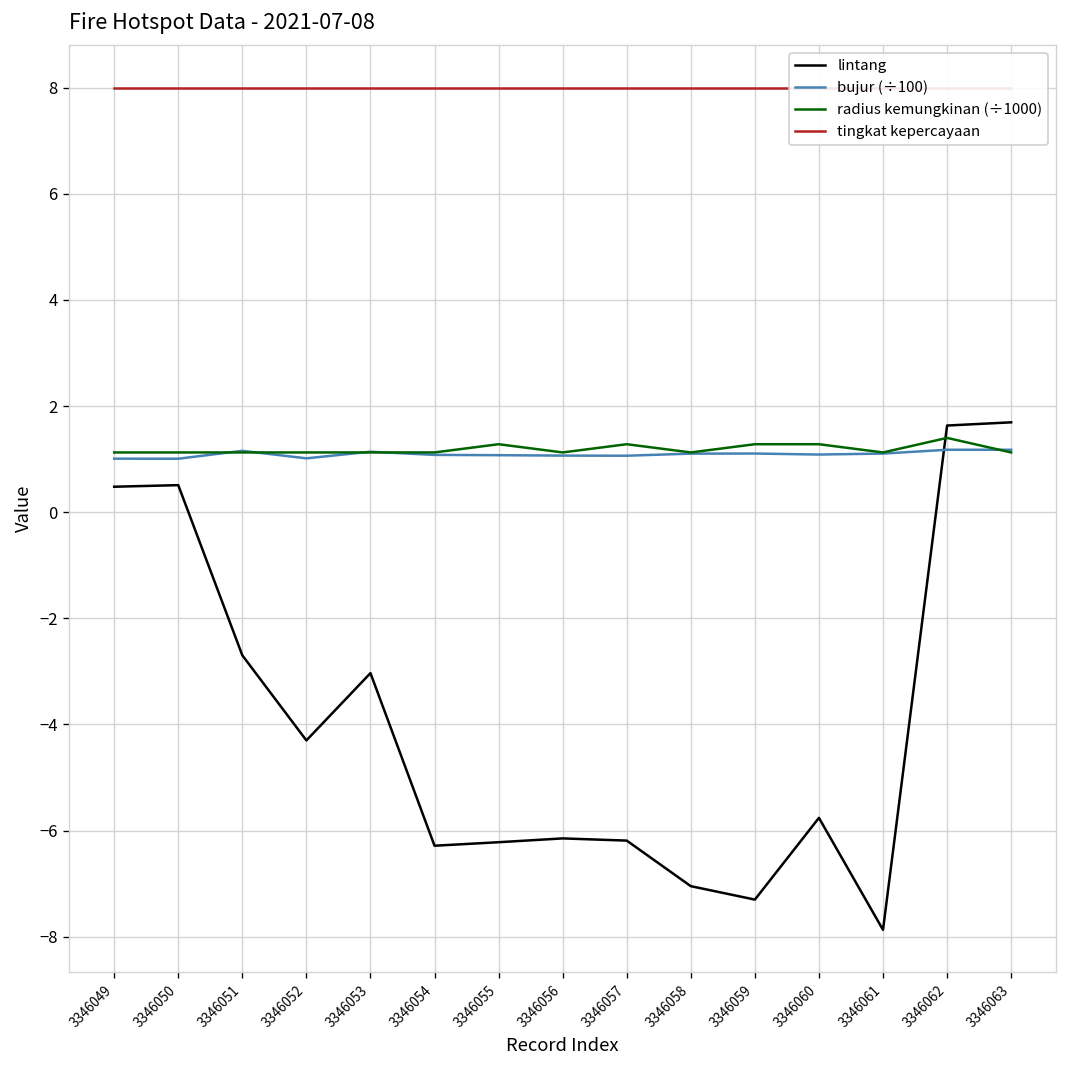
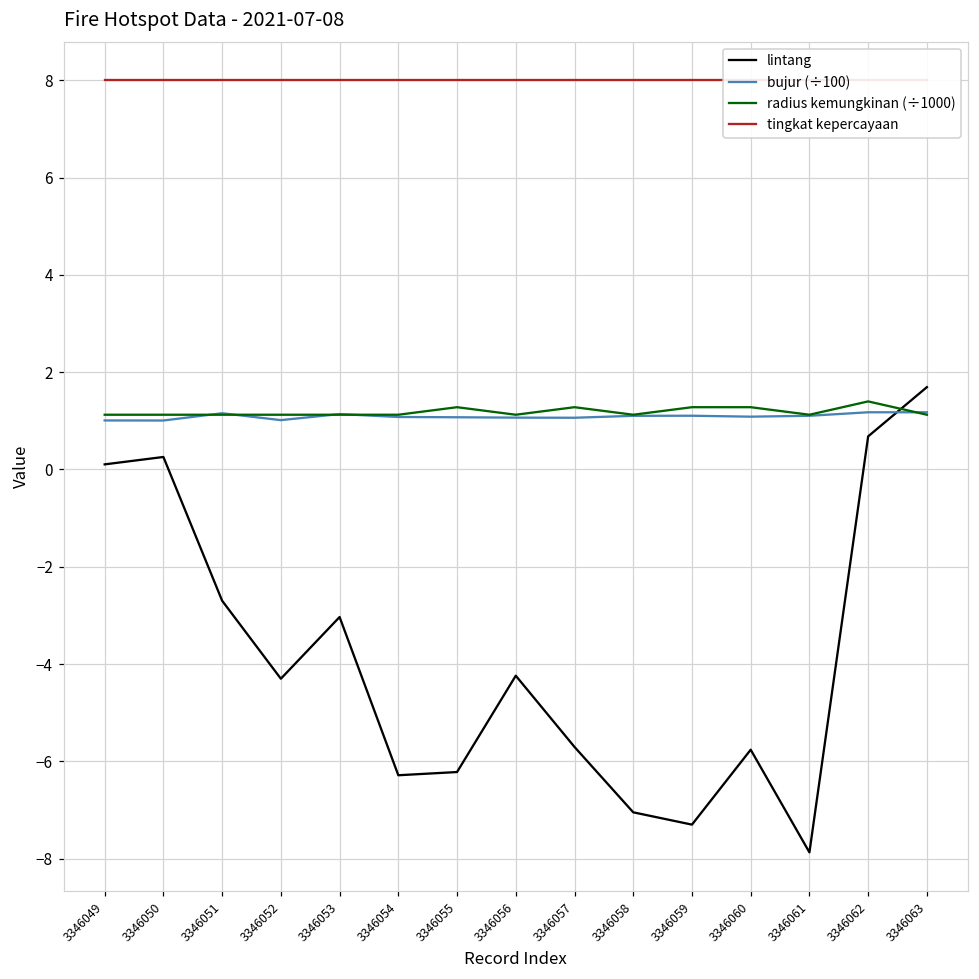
  {
    "lintang": {
-     "3346049": 0.5,
-     "3346050": 0.5,
+     "3346049": 0.1,
+     "3346050": 0.3,
      "3346051": -2.7,
      "3346052": -4.3,
      "3346053": -3.0,
      "3346054": -6.3,
      "3346055": -6.2,
-     "3346056": -6.1,
-     "3346057": -6.2,
+     "3346056": -4.2,
+     "3346057": -5.7,
      "3346058": -7.0,
      "3346059": -7.3,
      "3346060": -5.8,
      "3346061": -7.9,
-     "3346062": 1.6,
+     "3346062": 0.7,
      "3346063": 1.7
    },
    "bujur (÷100)": {
      "3346049": 1.0,
      "3346050": 1.0,
      "3346052": 1.0,
      "3346055": 1.1,
      "3346056": 1.1,
      "3346057": 1.1,
      "3346059": 1.1,
      "3346060": 1.1,
      "3346062": 1.2
    },
    "radius kemungkinan (÷1000)": {
      "3346049": 1.1,
      "3346050": 1.1,
      "3346052": 1.1,
      "3346055": 1.3,
      "3346056": 1.1,
      "3346057": 1.3,
      "3346059": 1.3,
      "3346060": 1.3,
      "3346062": 1.4
    },
    "tingkat kepercayaan": {
      "3346049": 8.0,
      "3346050": 8.0,
      "3346051": 8.0,
      "3346052": 8.0,
      "3346053": 8.0,
      "3346054": 8.0,
      "3346055": 8.0,
      "3346056": 8.0,
      "3346057": 8.0,
      "3346058": 8.0,
      "3346059": 8.0
    }
  }
